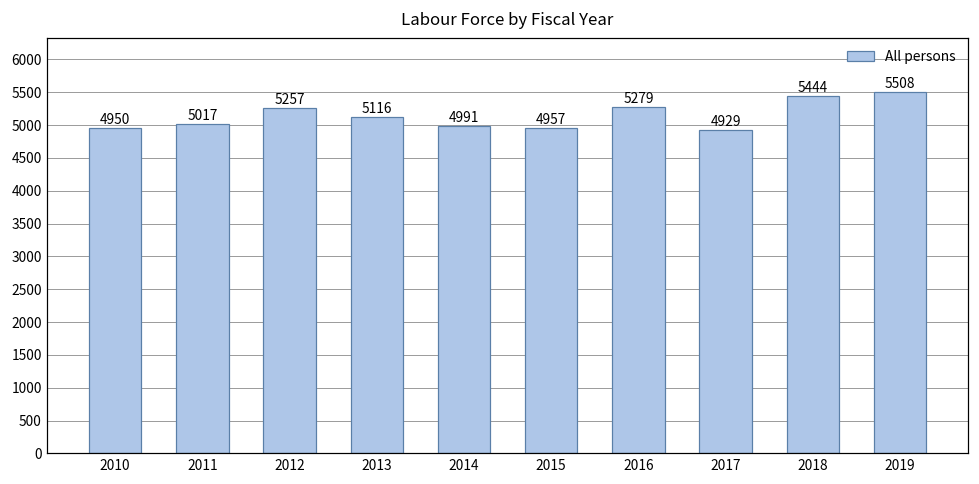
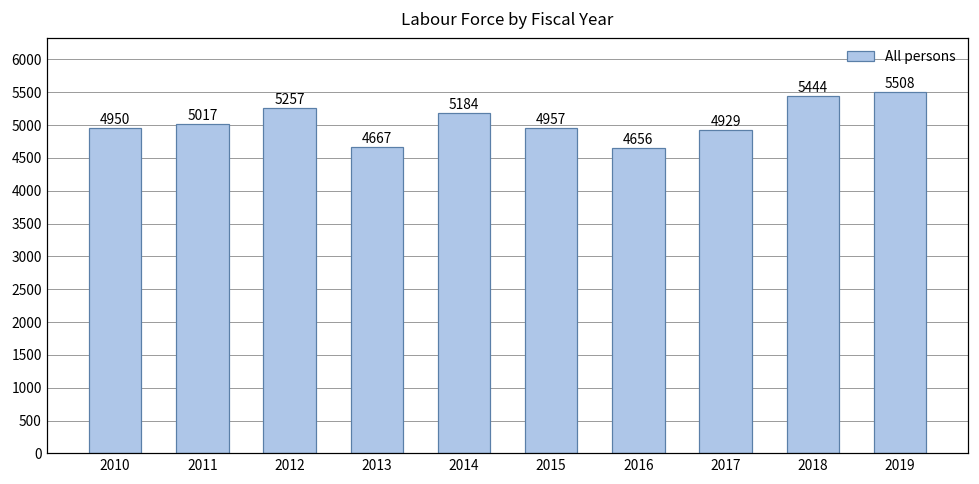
  {
    "2010": 4950,
    "2011": 5017,
    "2012": 5257,
-   "2013": 5116,
-   "2014": 4991,
+   "2013": 4667,
+   "2014": 5184,
    "2015": 4957,
-   "2016": 5279,
+   "2016": 4656,
    "2017": 4929,
    "2018": 5444,
    "2019": 5508
  }
